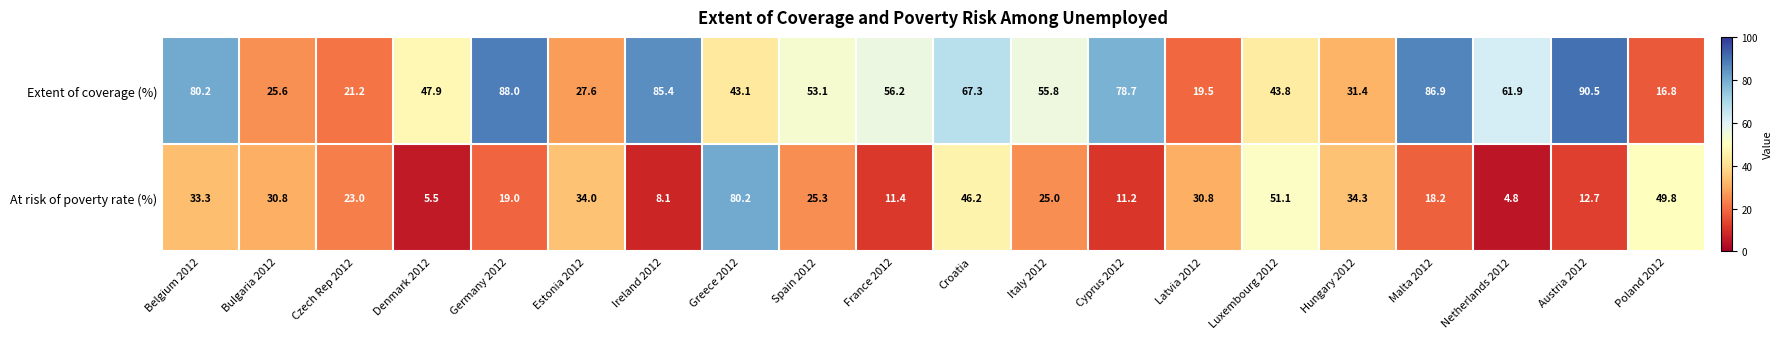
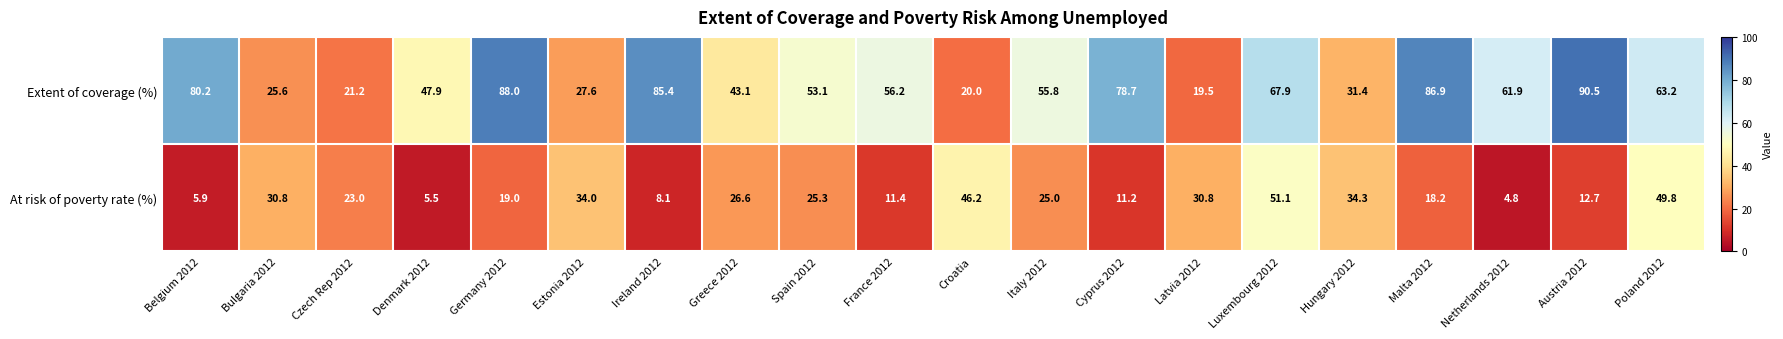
  {
    "Extent of coverage (%)": {
      "Belgium 2012": 80.2,
      "Bulgaria 2012": 25.6,
      "Czech Rep 2012": 21.2,
      "Denmark 2012": 47.9,
      "Germany 2012": 88.0,
      "Estonia 2012": 27.6,
      "Ireland 2012": 85.4,
      "Greece 2012": 43.1,
      "Spain 2012": 53.1,
      "France 2012": 56.2,
-     "Croatia": 67.3,
+     "Croatia": 20.0,
      "Italy 2012": 55.8,
      "Cyprus 2012": 78.7,
      "Latvia 2012": 19.5,
-     "Luxembourg 2012": 43.8,
+     "Luxembourg 2012": 67.9,
      "Hungary 2012": 31.4,
      "Malta 2012": 86.9,
      "Netherlands 2012": 61.9,
      "Austria 2012": 90.5,
-     "Poland 2012": 16.8
+     "Poland 2012": 63.2
    },
    "At risk of poverty rate (%)": {
-     "Belgium 2012": 33.3,
+     "Belgium 2012": 5.9,
      "Bulgaria 2012": 30.8,
      "Czech Rep 2012": 23.0,
      "Denmark 2012": 5.5,
      "Germany 2012": 19.0,
      "Estonia 2012": 34.0,
      "Ireland 2012": 8.1,
-     "Greece 2012": 80.2,
+     "Greece 2012": 26.6,
      "Spain 2012": 25.3,
      "France 2012": 11.4,
      "Croatia": 46.2,
      "Italy 2012": 25.0,
      "Cyprus 2012": 11.2,
      "Latvia 2012": 30.8,
      "Luxembourg 2012": 51.1,
      "Hungary 2012": 34.3,
      "Malta 2012": 18.2,
      "Netherlands 2012": 4.8,
      "Austria 2012": 12.7,
      "Poland 2012": 49.8
    }
  }
